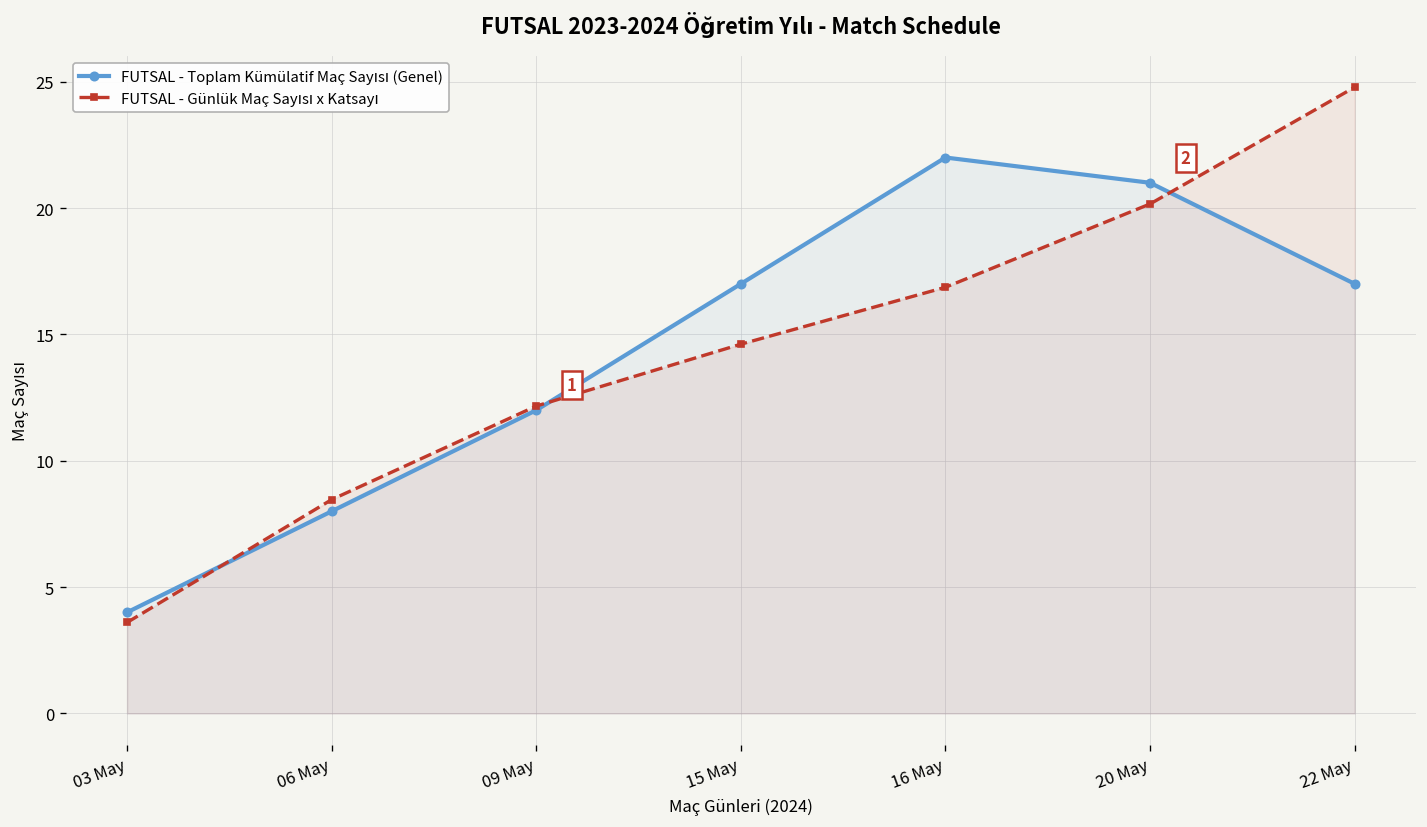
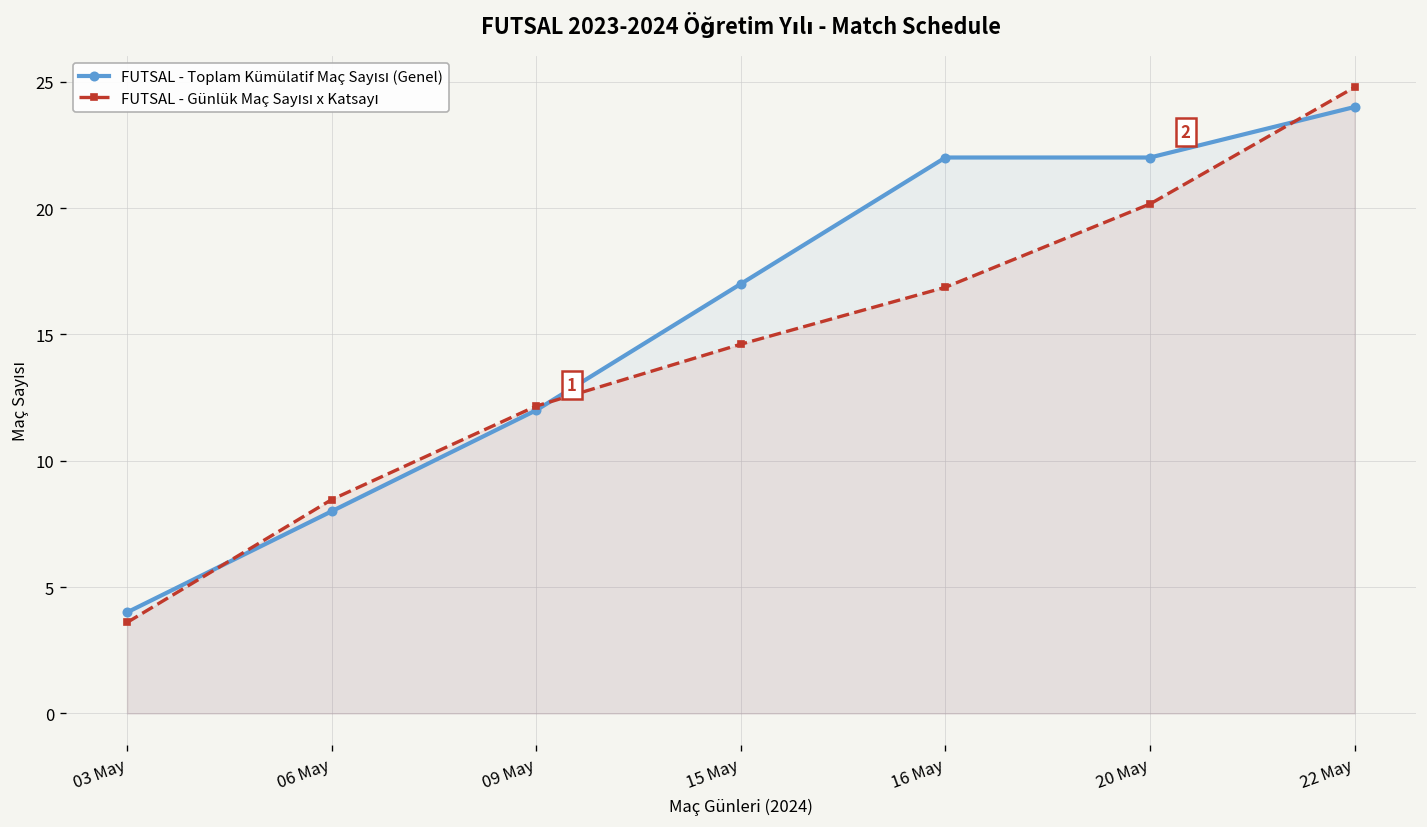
  {
    "FUTSAL - Toplam Kümülatif Maç Sayısı (Genel)": {
      "03 May": 4,
      "06 May": 8,
      "09 May": 12,
      "15 May": 17,
      "16 May": 22,
-     "20 May": 21,
-     "22 May": 17
+     "20 May": 22,
+     "22 May": 24
    },
    "FUTSAL - Günlük Maç Sayısı x Katsayı": {
      "03 May": 3.6,
      "06 May": 8.5,
      "09 May": 12.2,
      "15 May": 14.6,
      "16 May": 16.9,
      "20 May": 20.2,
      "22 May": 24.8
    }
  }
